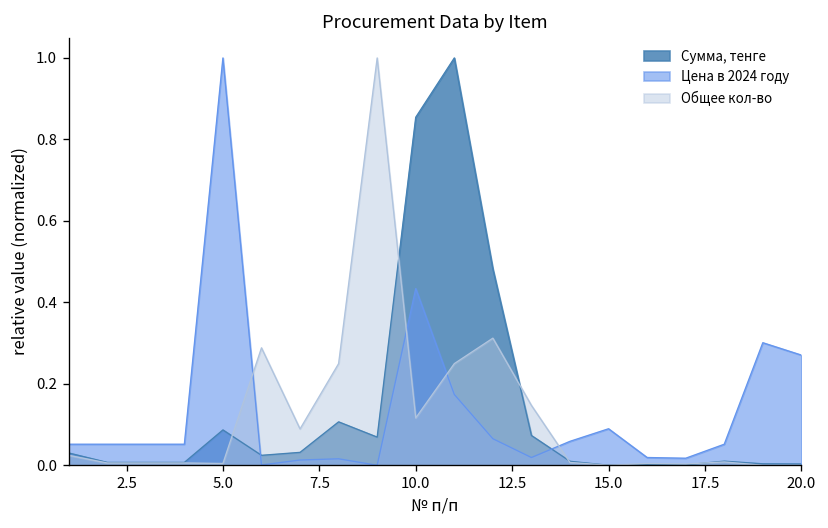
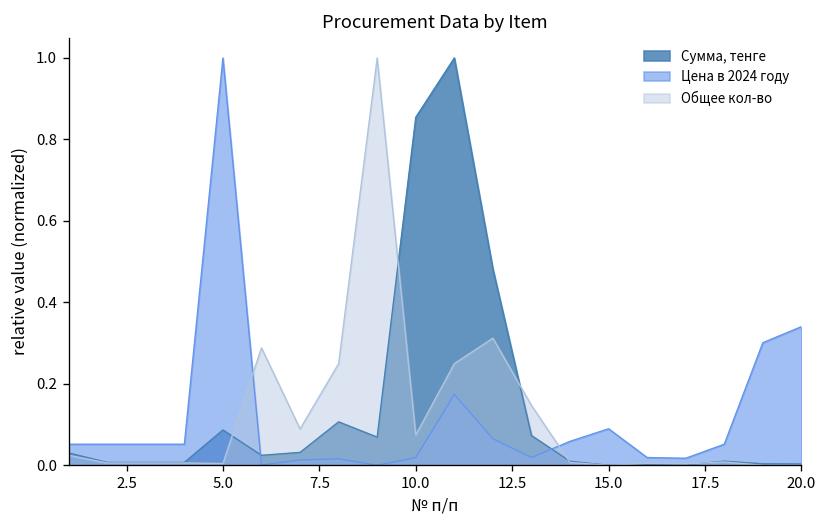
  {
    "Сумма, тенге": {
      "5.0": 0.09,
      "10.0": 0.85
    },
    "Цена в 2024 году": {
      "5.0": 1.00,
-     "10.0": 0.43,
+     "10.0": 0.02,
      "15.0": 0.09,
-     "20.0": 0.27
+     "20.0": 0.34
    },
    "Общее кол-во": {
      "5.0": 0.00,
-     "10.0": 0.12
+     "10.0": 0.07
    }
  }
